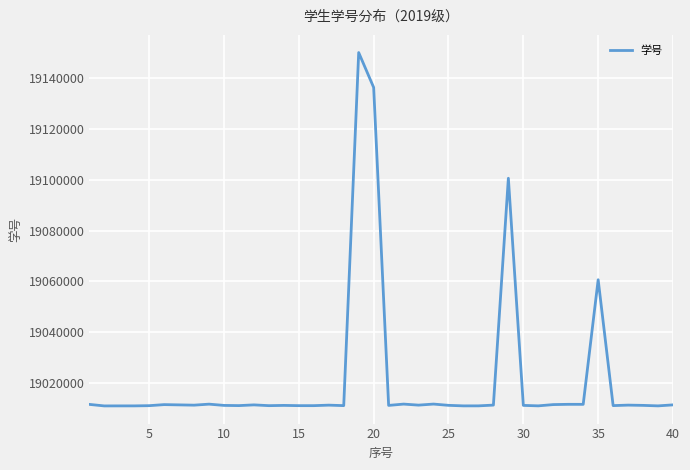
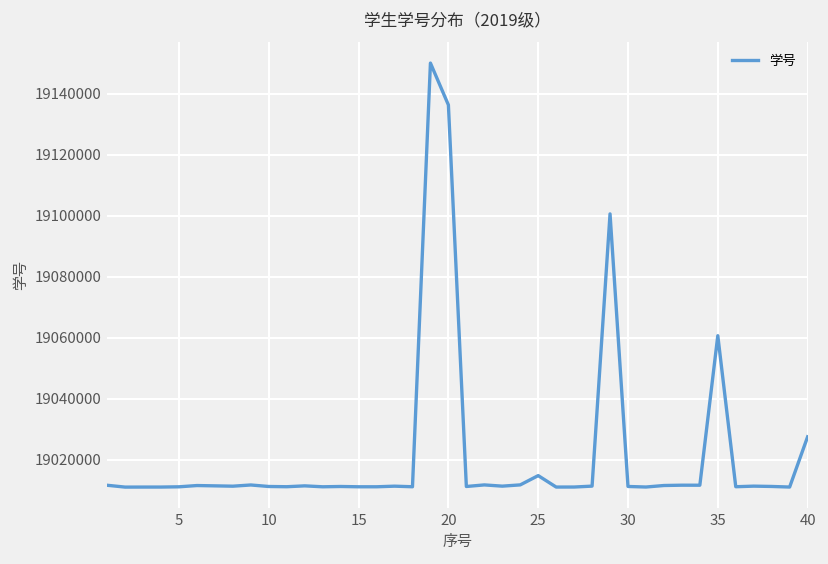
  {
    "5": 19011000,
    "10": 19011000,
    "15": 19011000,
    "20": 19136000,
-   "25": 19011000,
+   "25": 19015000,
    "30": 19011000,
    "35": 19061000,
-   "40": 19011000
+   "40": 19028000
  }
